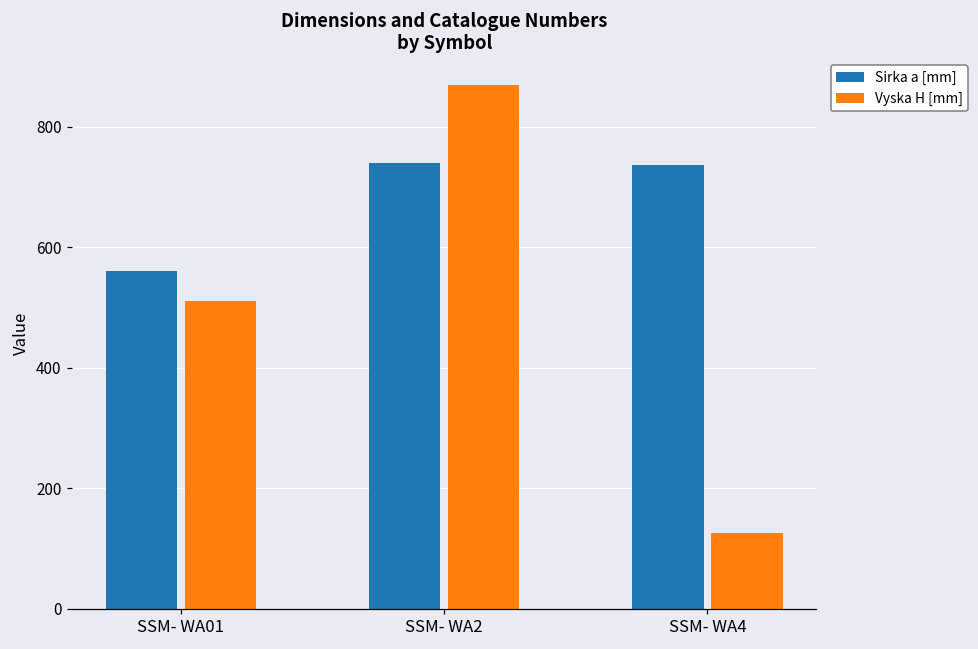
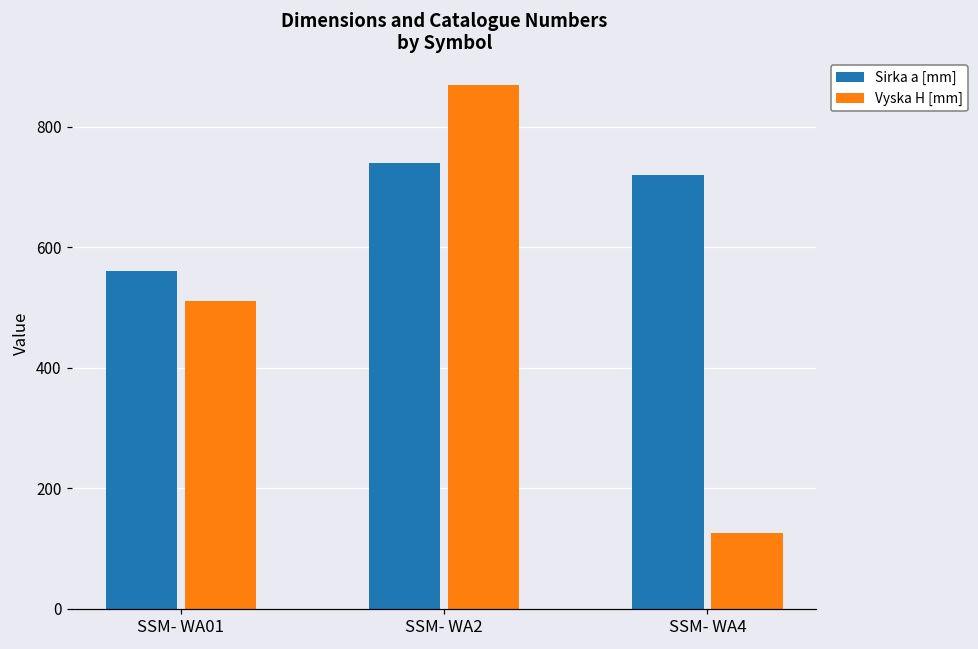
  {
    "Sirka a [mm]": {
      "SSM- WA01": 560,
      "SSM- WA2": 740,
-     "SSM- WA4": 740
+     "SSM- WA4": 720
    },
    "Vyska H [mm]": {
      "SSM- WA01": 510,
      "SSM- WA2": 870,
      "SSM- WA4": 130
    }
  }
